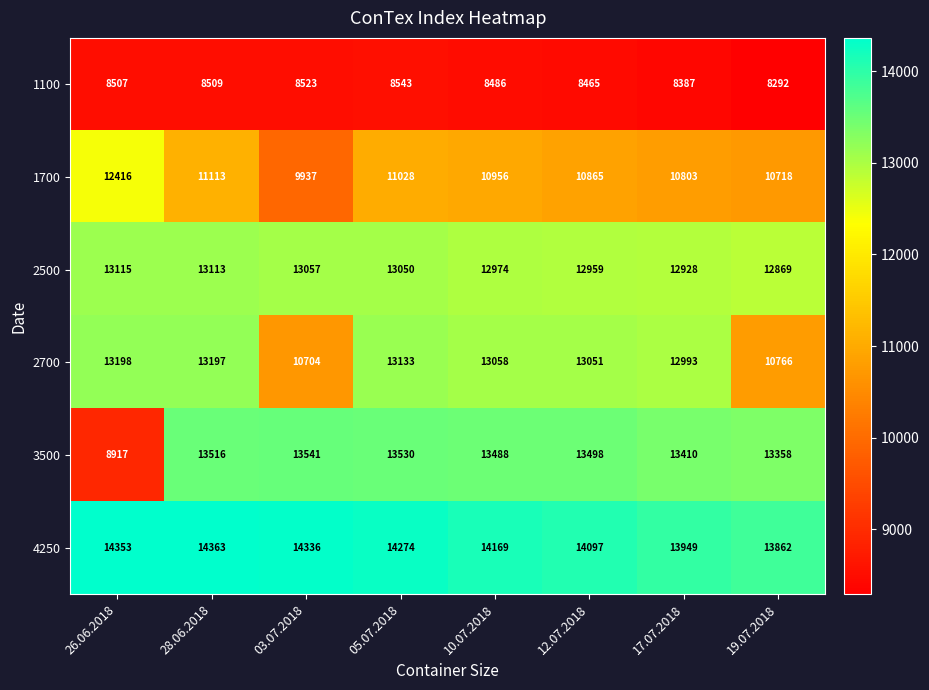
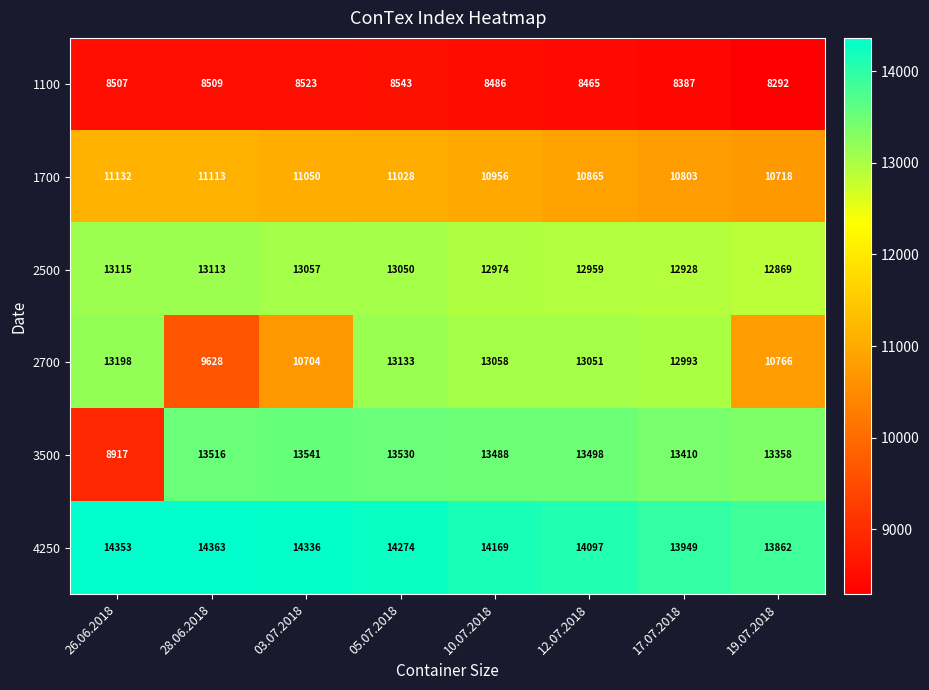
  {
    "1100": {
      "26.06.2018": 8507,
      "28.06.2018": 8509,
      "03.07.2018": 8523,
      "05.07.2018": 8543,
      "10.07.2018": 8486,
      "12.07.2018": 8465,
      "17.07.2018": 8387,
      "19.07.2018": 8292
    },
    "1700": {
-     "26.06.2018": 12416,
+     "26.06.2018": 11132,
      "28.06.2018": 11113,
-     "03.07.2018": 9937,
+     "03.07.2018": 11050,
      "05.07.2018": 11028,
      "10.07.2018": 10956,
      "12.07.2018": 10865,
      "17.07.2018": 10803,
      "19.07.2018": 10718
    },
    "2500": {
      "26.06.2018": 13115,
      "28.06.2018": 13113,
      "03.07.2018": 13057,
      "05.07.2018": 13050,
      "10.07.2018": 12974,
      "12.07.2018": 12959,
      "17.07.2018": 12928,
      "19.07.2018": 12869
    },
    "2700": {
      "26.06.2018": 13198,
-     "28.06.2018": 13197,
+     "28.06.2018": 9628,
      "03.07.2018": 10704,
      "05.07.2018": 13133,
      "10.07.2018": 13058,
      "12.07.2018": 13051,
      "17.07.2018": 12993,
      "19.07.2018": 10766
    },
    "3500": {
      "26.06.2018": 8917,
      "28.06.2018": 13516,
      "03.07.2018": 13541,
      "05.07.2018": 13530,
      "10.07.2018": 13488,
      "12.07.2018": 13498,
      "17.07.2018": 13410,
      "19.07.2018": 13358
    },
    "4250": {
      "26.06.2018": 14353,
      "28.06.2018": 14363,
      "03.07.2018": 14336,
      "05.07.2018": 14274,
      "10.07.2018": 14169,
      "12.07.2018": 14097,
      "17.07.2018": 13949,
      "19.07.2018": 13862
    }
  }
